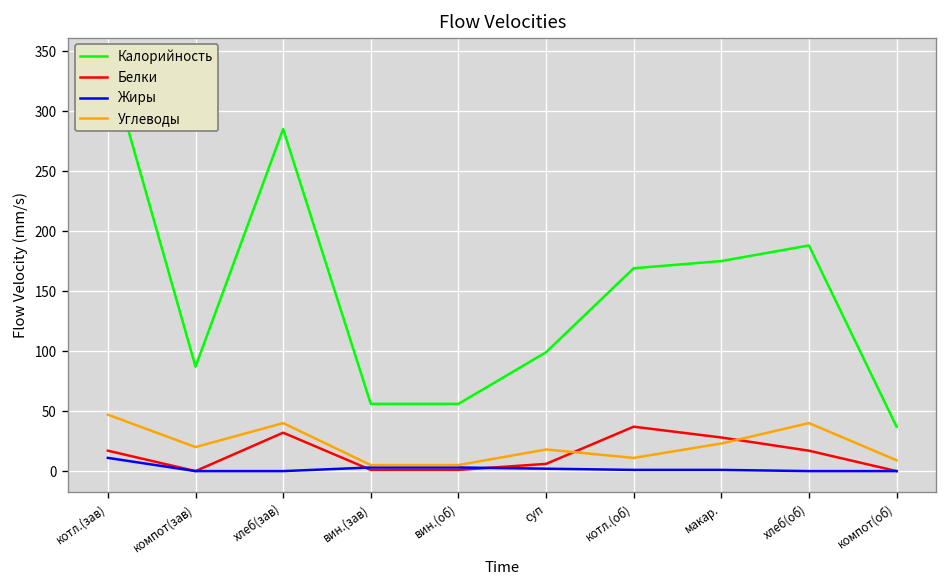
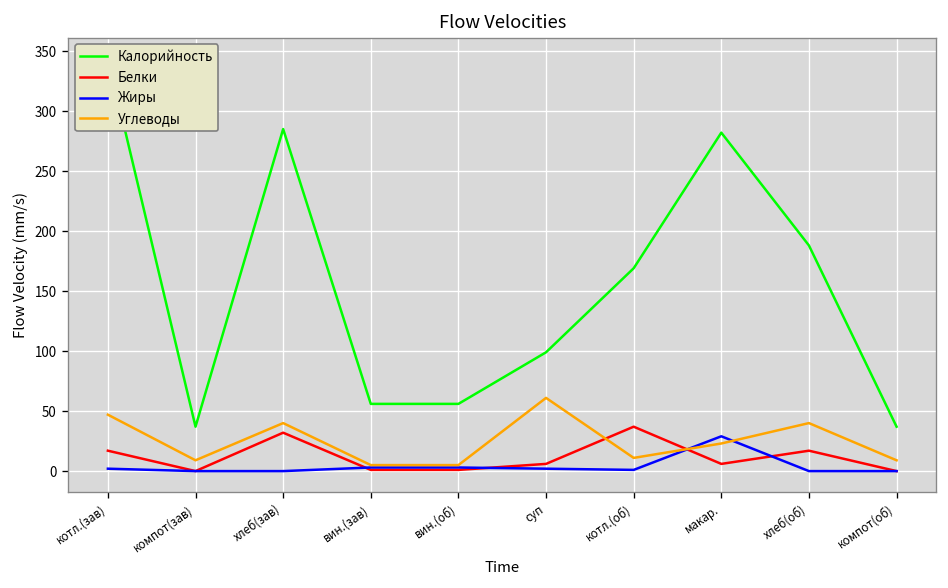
  {
    "Калорийность": {
-     "компот(зав)": 87,
+     "компот(зав)": 37,
      "хлеб(зав)": 285,
      "вин.(зав)": 56,
      "вин.(об)": 56,
      "суп": 99,
      "котл.(об)": 169,
-     "макар.": 175,
+     "макар.": 282,
      "хлеб(об)": 188,
      "компот(об)": 37
    },
    "Белки": {
      "котл.(зав)": 17,
      "хлеб(зав)": 32,
      "суп": 6,
      "котл.(об)": 37,
-     "макар.": 28,
+     "макар.": 6,
      "хлеб(об)": 17
    },
    "Жиры": {
-     "котл.(зав)": 11,
+     "котл.(зав)": 2,
      "хлеб(зав)": 0,
      "суп": 2,
      "котл.(об)": 1,
-     "макар.": 1,
+     "макар.": 29,
      "хлеб(об)": 0
    },
    "Углеводы": {
      "котл.(зав)": 47,
-     "компот(зав)": 20,
+     "компот(зав)": 9,
      "хлеб(зав)": 40,
-     "суп": 18,
+     "суп": 61,
      "котл.(об)": 11,
      "макар.": 23,
      "хлеб(об)": 40,
      "компот(об)": 9
    }
  }
